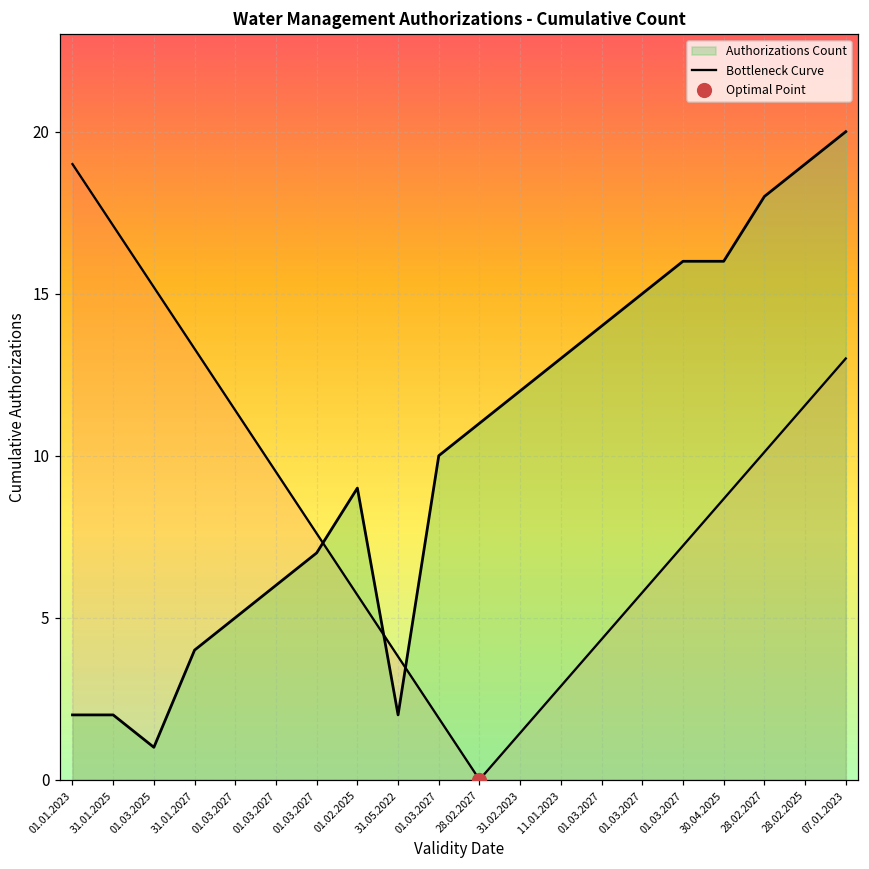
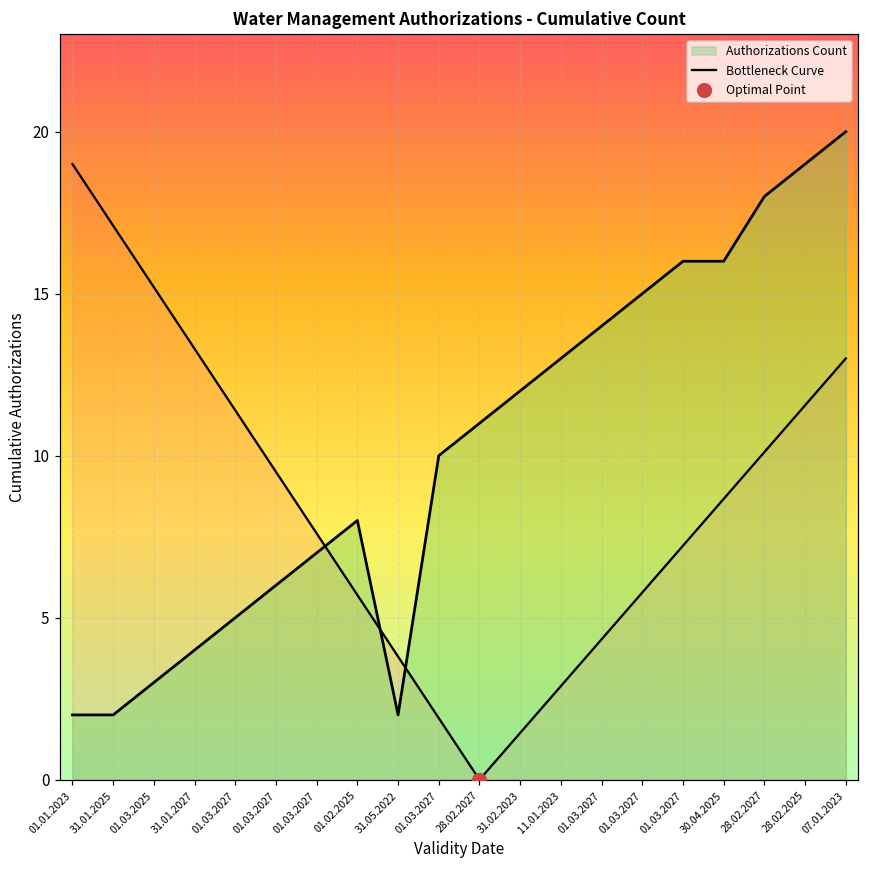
  {
    "Bottleneck Curve": {
      "01.01.2023": 19,
      "31.01.2025": 17.1,
      "01.03.2025": 15.2,
      "31.01.2027": 13.3,
      "01.02.2025": 5.7,
      "31.05.2022": 3.8,
      "31.02.2023": 1.4,
      "11.01.2023": 2.9,
      "30.04.2025": 8.7,
      "28.02.2025": 11.6,
      "07.01.2023": 13
    },
    "Authorizations Count": {
      "01.01.2023": 2,
      "31.01.2025": 2,
-     "01.03.2025": 1,
+     "01.03.2025": 3,
      "31.01.2027": 4,
-     "01.02.2025": 9,
+     "01.02.2025": 8,
      "31.05.2022": 2,
      "31.02.2023": 12,
      "11.01.2023": 13,
      "30.04.2025": 16,
      "28.02.2025": 19,
      "07.01.2023": 20
    }
  }
